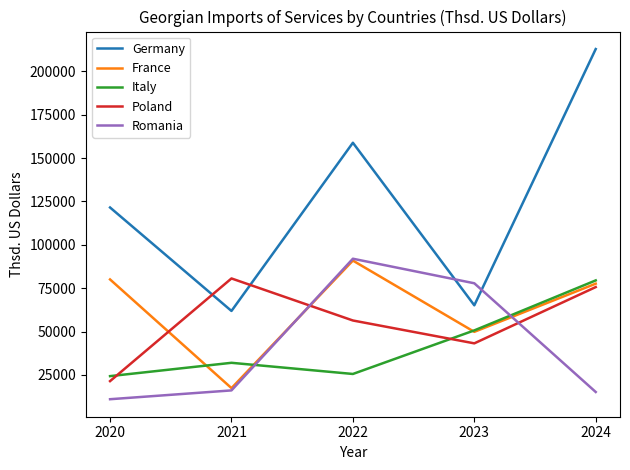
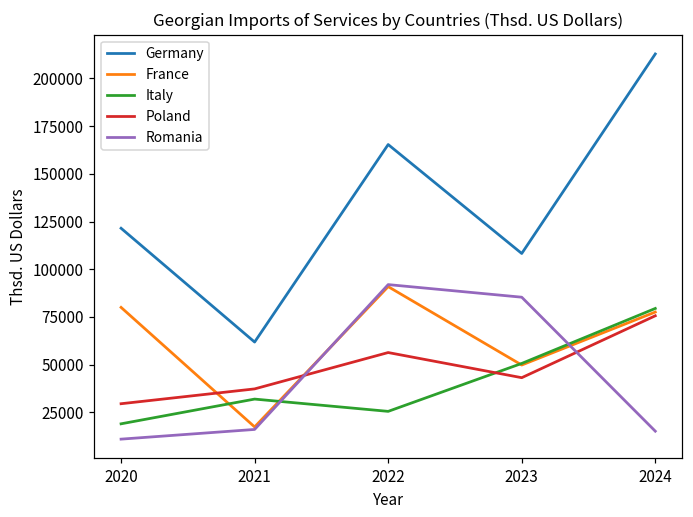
  {
    "Germany": {
      "2020": 121000,
      "2021": 62000,
-     "2022": 159000,
-     "2023": 65000,
+     "2022": 165000,
+     "2023": 108000,
      "2024": 213000
    },
    "France": {
      "2020": 80000,
      "2024": 78000
    },
    "Italy": {
-     "2020": 24000,
+     "2020": 19000,
      "2021": 32000,
      "2022": 26000,
      "2024": 79000
    },
    "Poland": {
-     "2020": 21000,
-     "2021": 81000,
+     "2020": 30000,
+     "2021": 37000,
      "2022": 56000,
      "2023": 43000,
      "2024": 76000
    },
    "Romania": {
      "2020": 11000,
-     "2023": 78000,
+     "2023": 85000,
      "2024": 15000
    }
  }
